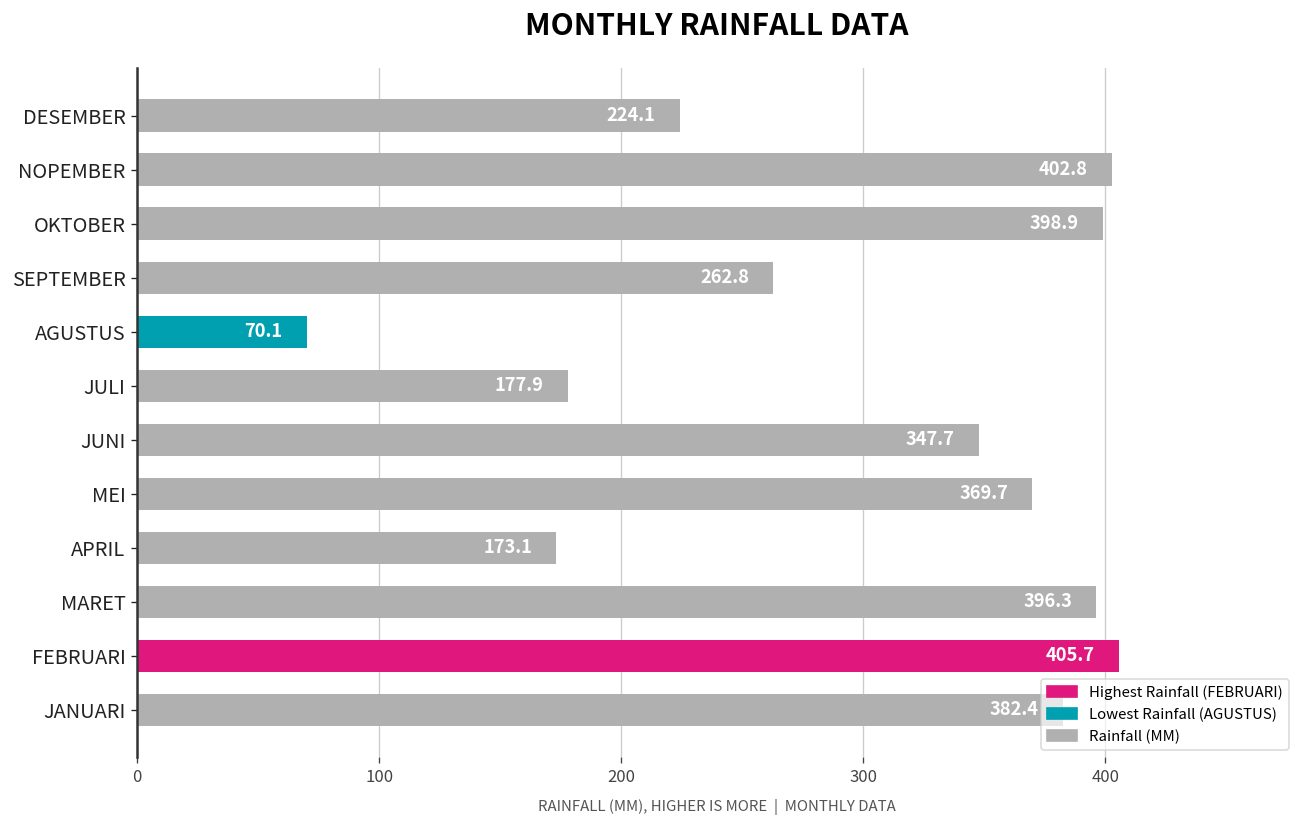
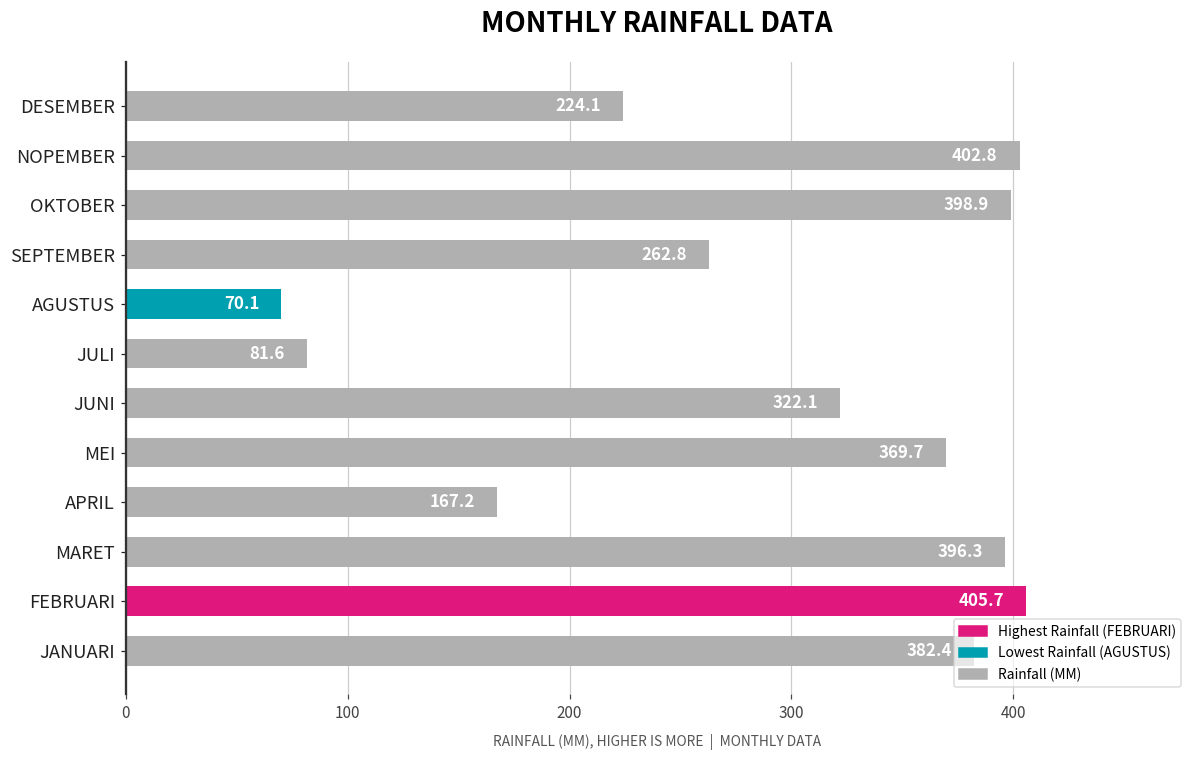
  {
    "DESEMBER": 224.1,
    "NOPEMBER": 402.8,
    "OKTOBER": 398.9,
    "SEPTEMBER": 262.8,
    "AGUSTUS": 70.1,
-   "JULI": 177.9,
-   "JUNI": 347.7,
+   "JULI": 81.6,
+   "JUNI": 322.1,
    "MEI": 369.7,
-   "APRIL": 173.1,
+   "APRIL": 167.2,
    "MARET": 396.3,
    "FEBRUARI": 405.7
  }
